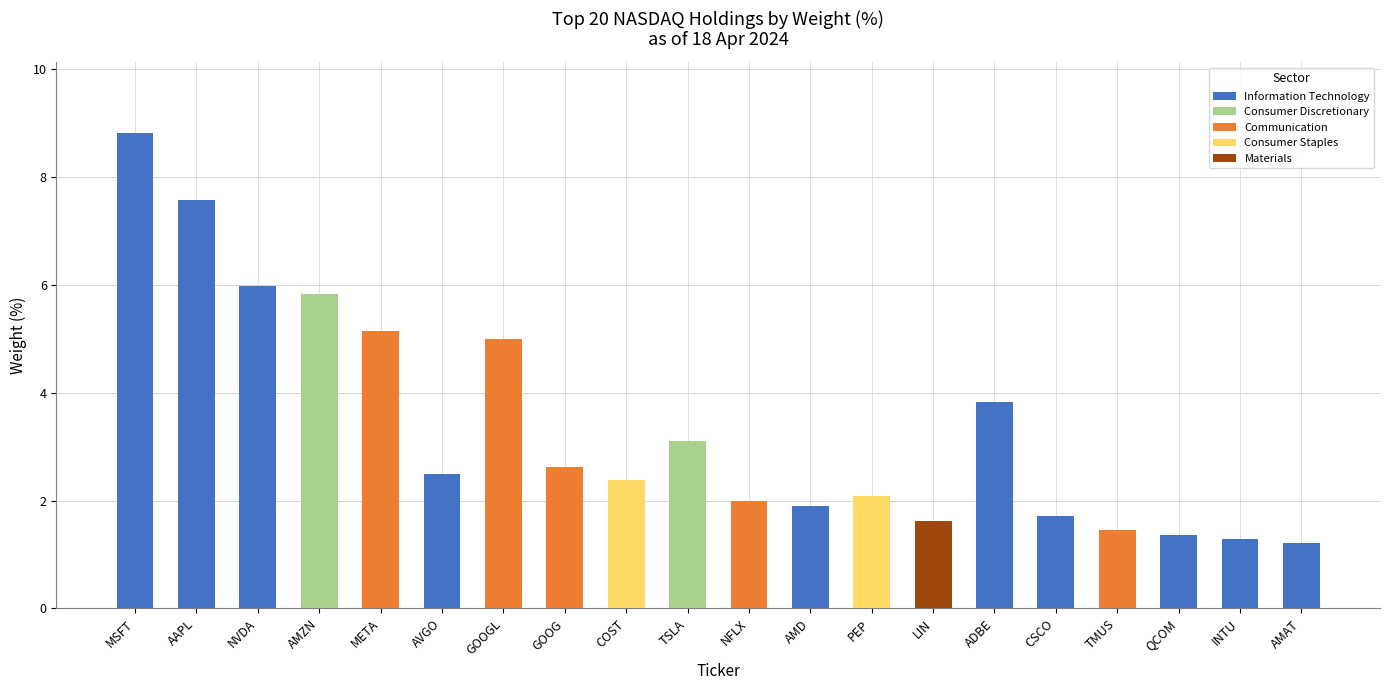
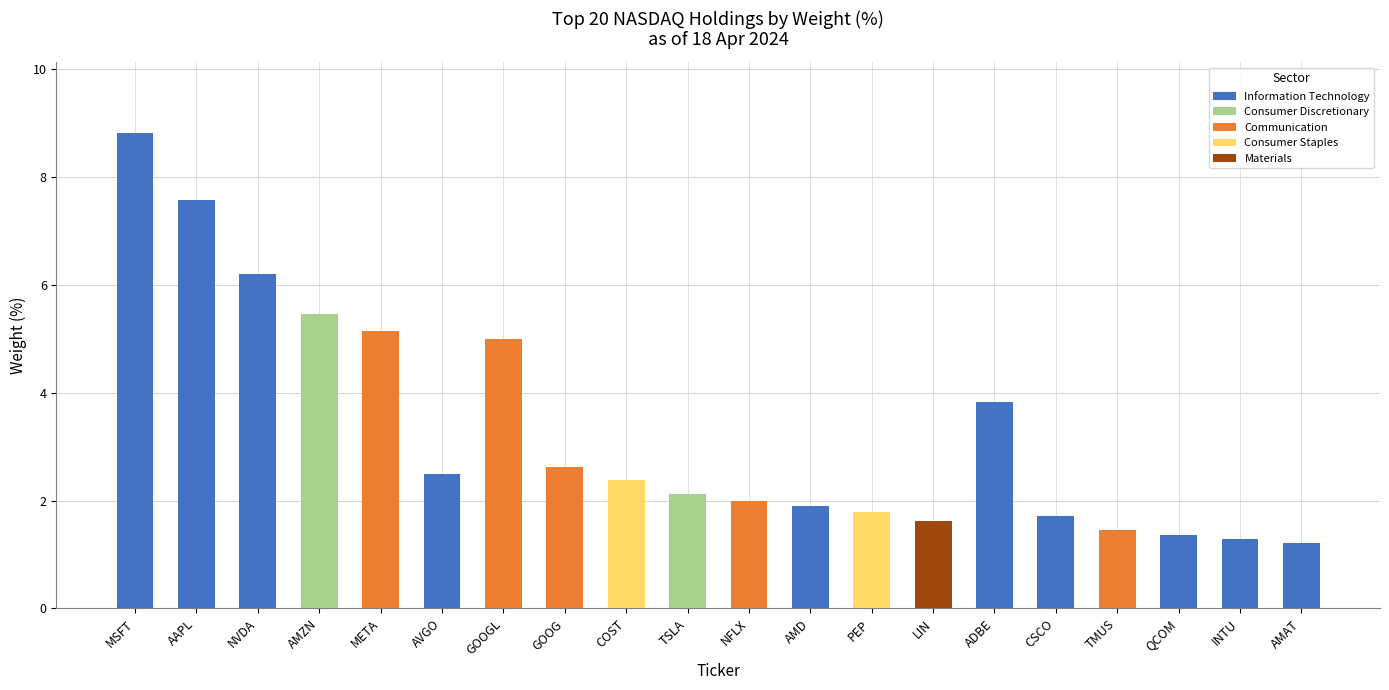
  {
    "MSFT": 8.8,
    "AAPL": 7.6,
-   "NVDA": 6.0,
-   "AMZN": 5.8,
+   "NVDA": 6.2,
+   "AMZN": 5.5,
    "META": 5.2,
    "AVGO": 2.5,
    "GOOGL": 5.0,
    "GOOG": 2.6,
    "COST": 2.4,
-   "TSLA": 3.1,
+   "TSLA": 2.1,
    "NFLX": 2.0,
    "AMD": 1.9,
-   "PEP": 2.1,
+   "PEP": 1.8,
    "LIN": 1.6,
    "ADBE": 3.8,
    "CSCO": 1.7,
    "TMUS": 1.5,
    "QCOM": 1.4,
    "INTU": 1.3,
    "AMAT": 1.2
  }
